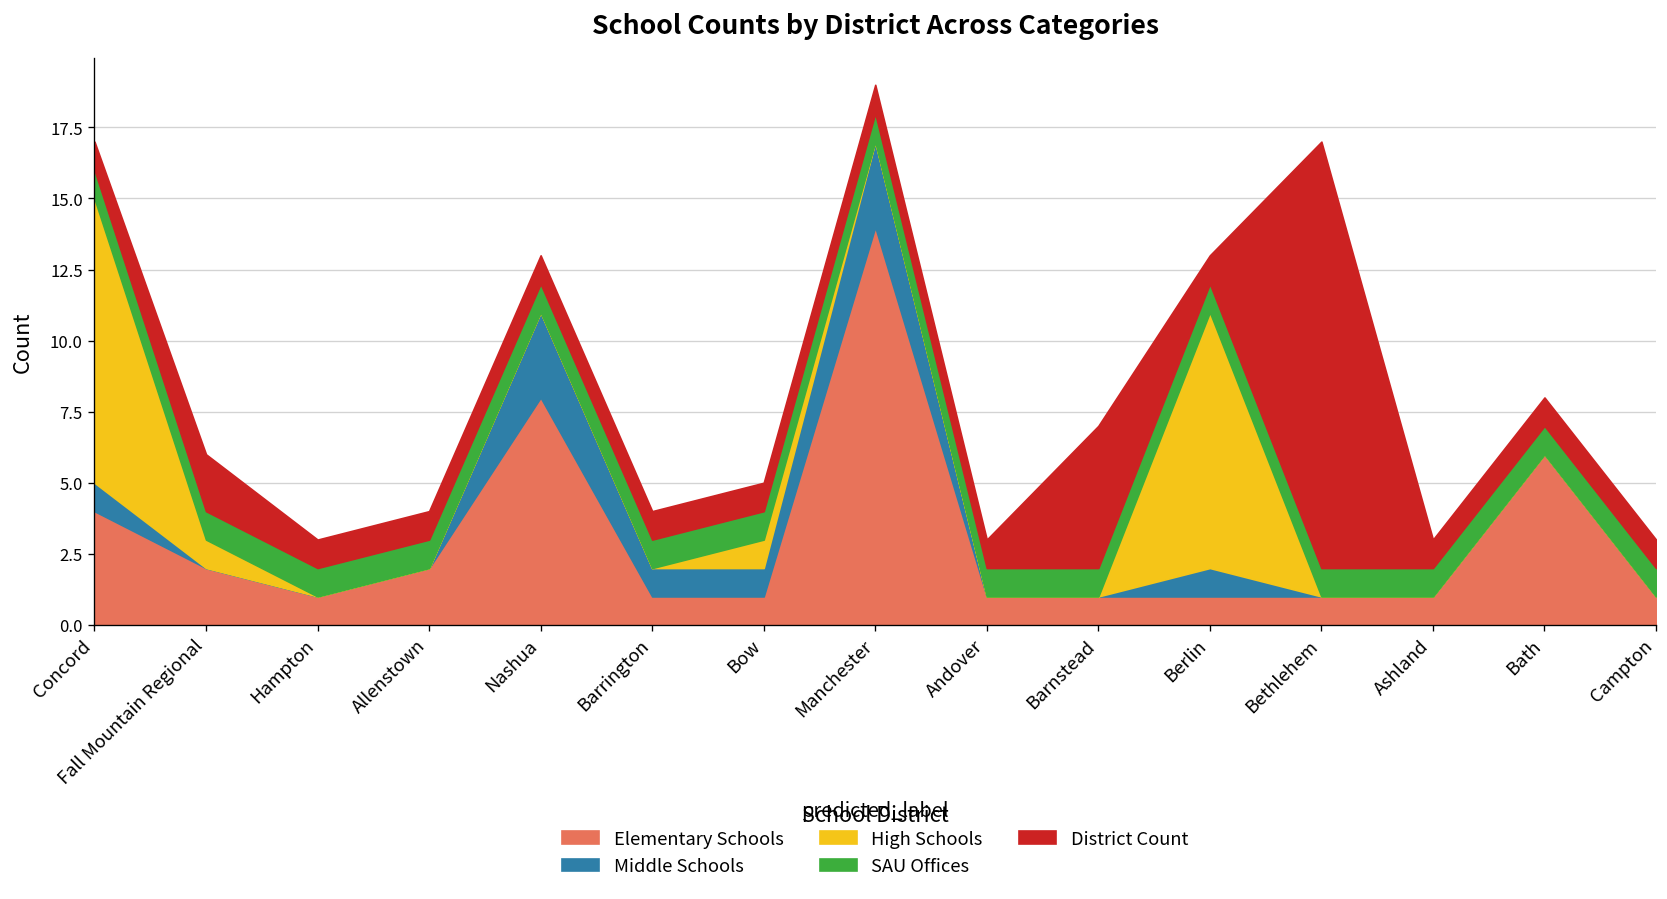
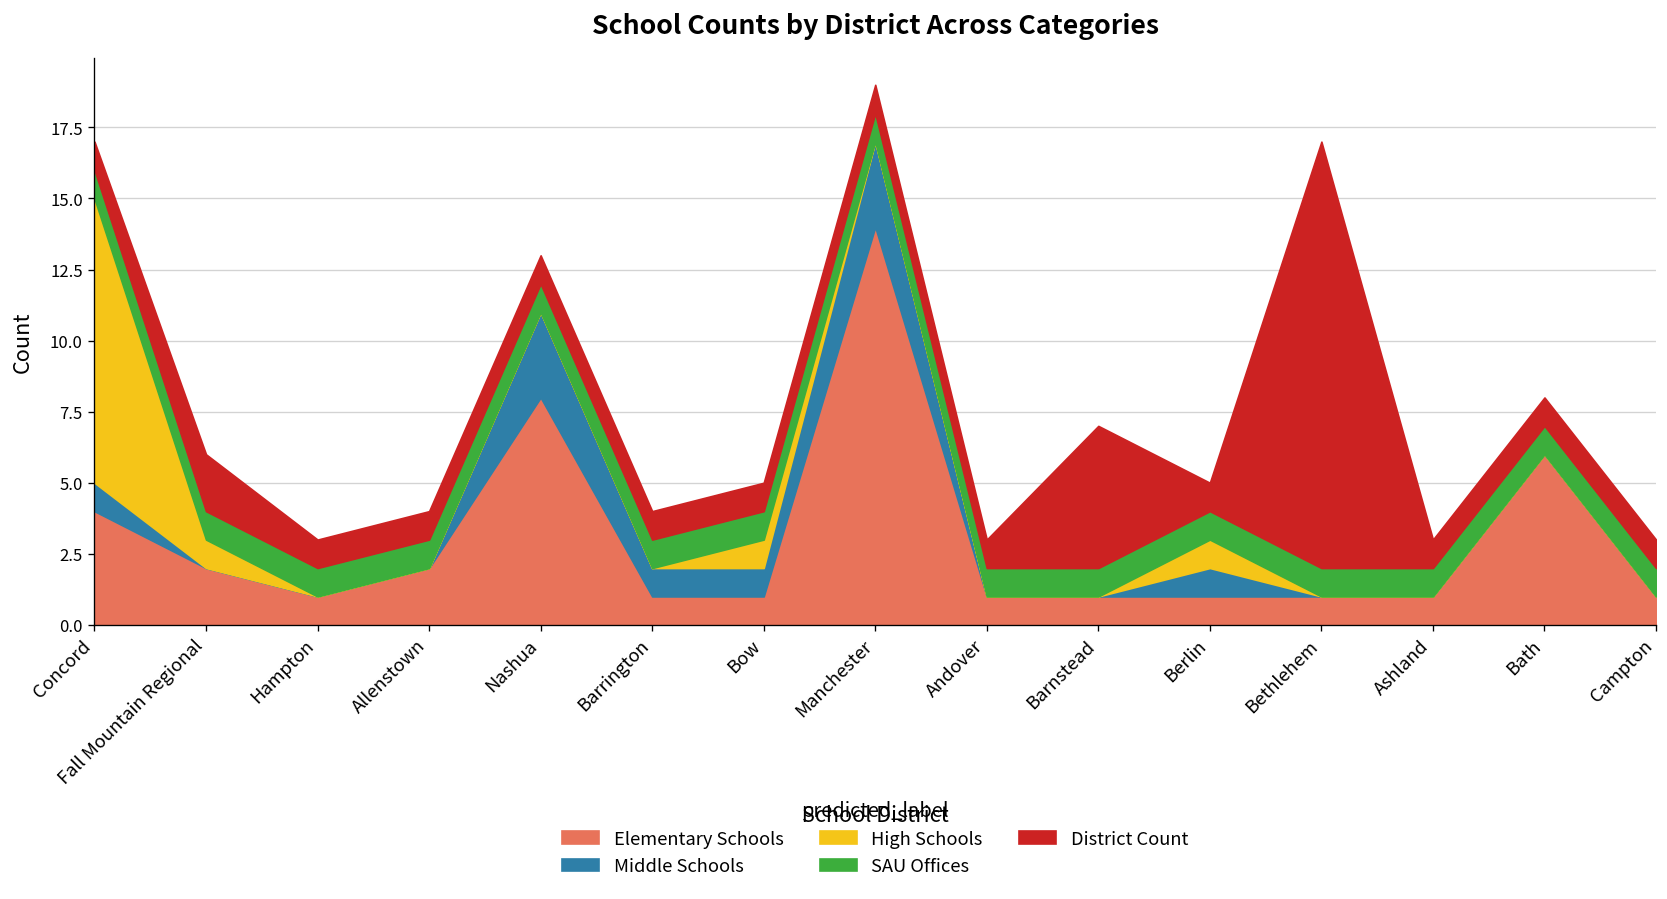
  {
    "High Schools": {
-     "Berlin": 9
+     "Berlin": 1
    },
    "District Count": {
      "Concord": 1,
      "Fall Mountain Regional": 2,
      "Hampton": 1,
      "Allenstown": 1,
      "Nashua": 1,
      "Barrington": 1,
      "Bow": 1,
      "Manchester": 1,
      "Andover": 1,
      "Barnstead": 5,
      "Berlin": 1,
      "Bethlehem": 15,
      "Ashland": 1,
      "Bath": 1,
      "Campton": 1
    }
  }
